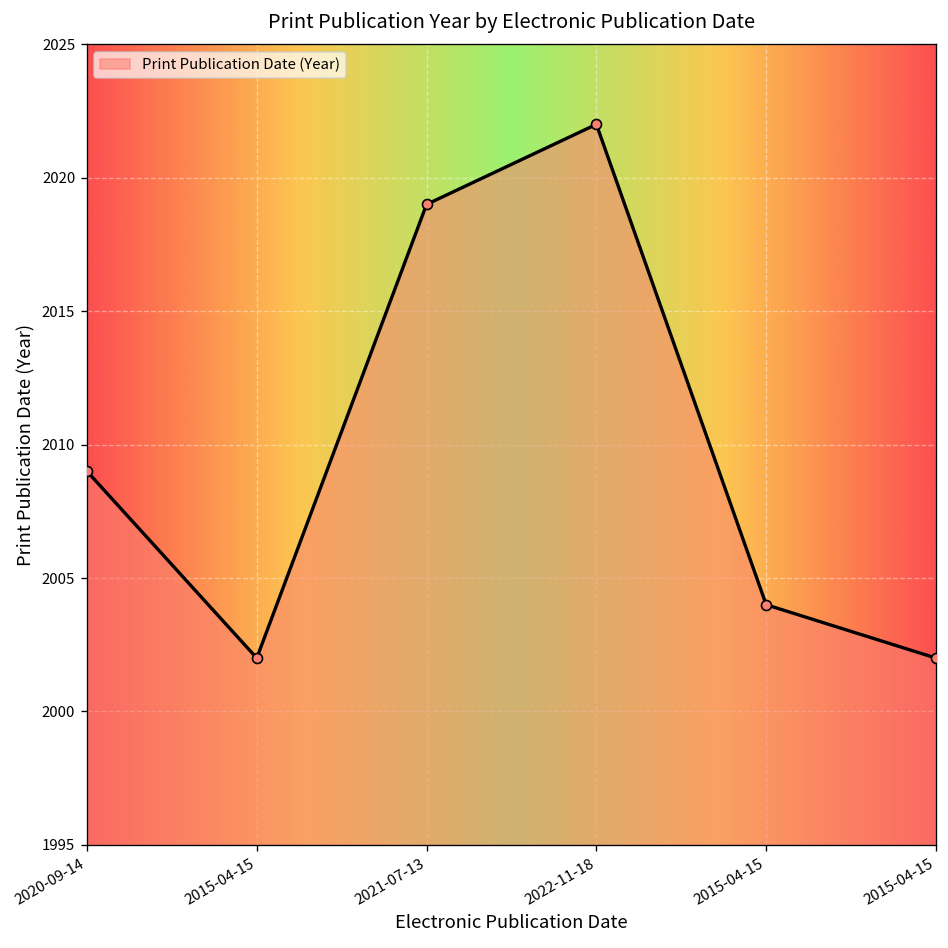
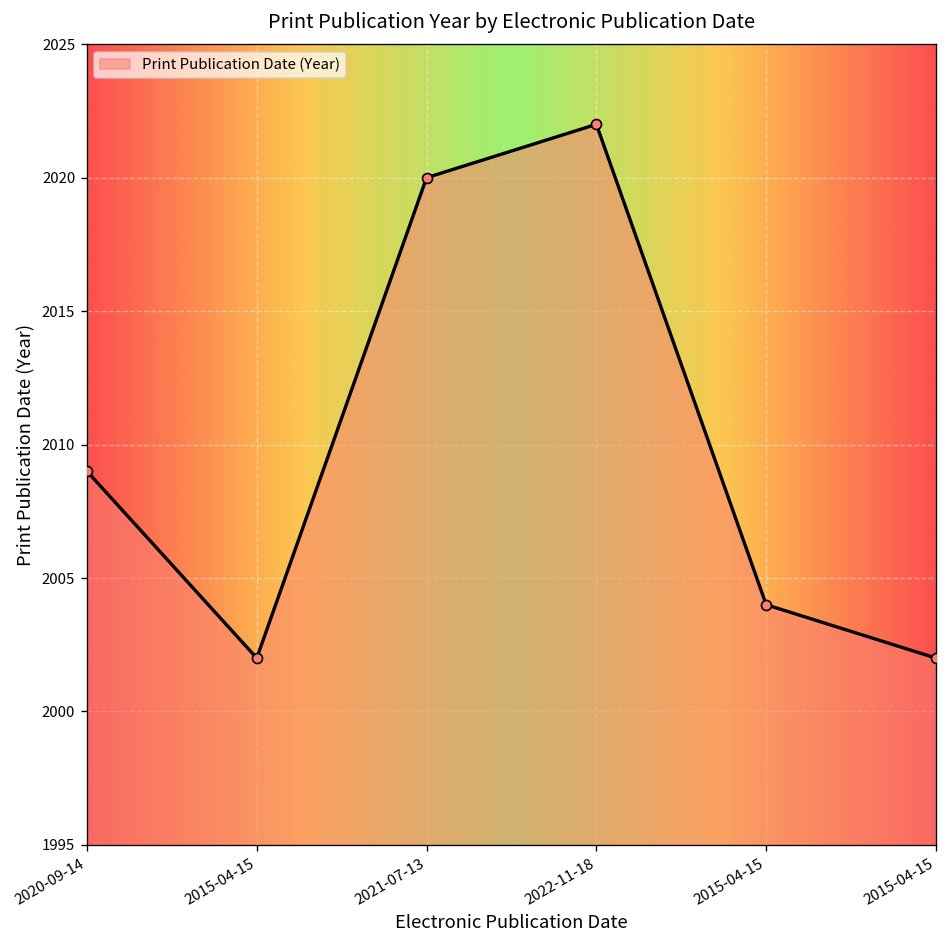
  {
    "2020-09-14": 2009,
-   "2021-07-13": 2019,
+   "2021-07-13": 2020,
    "2022-11-18": 2022
  }
